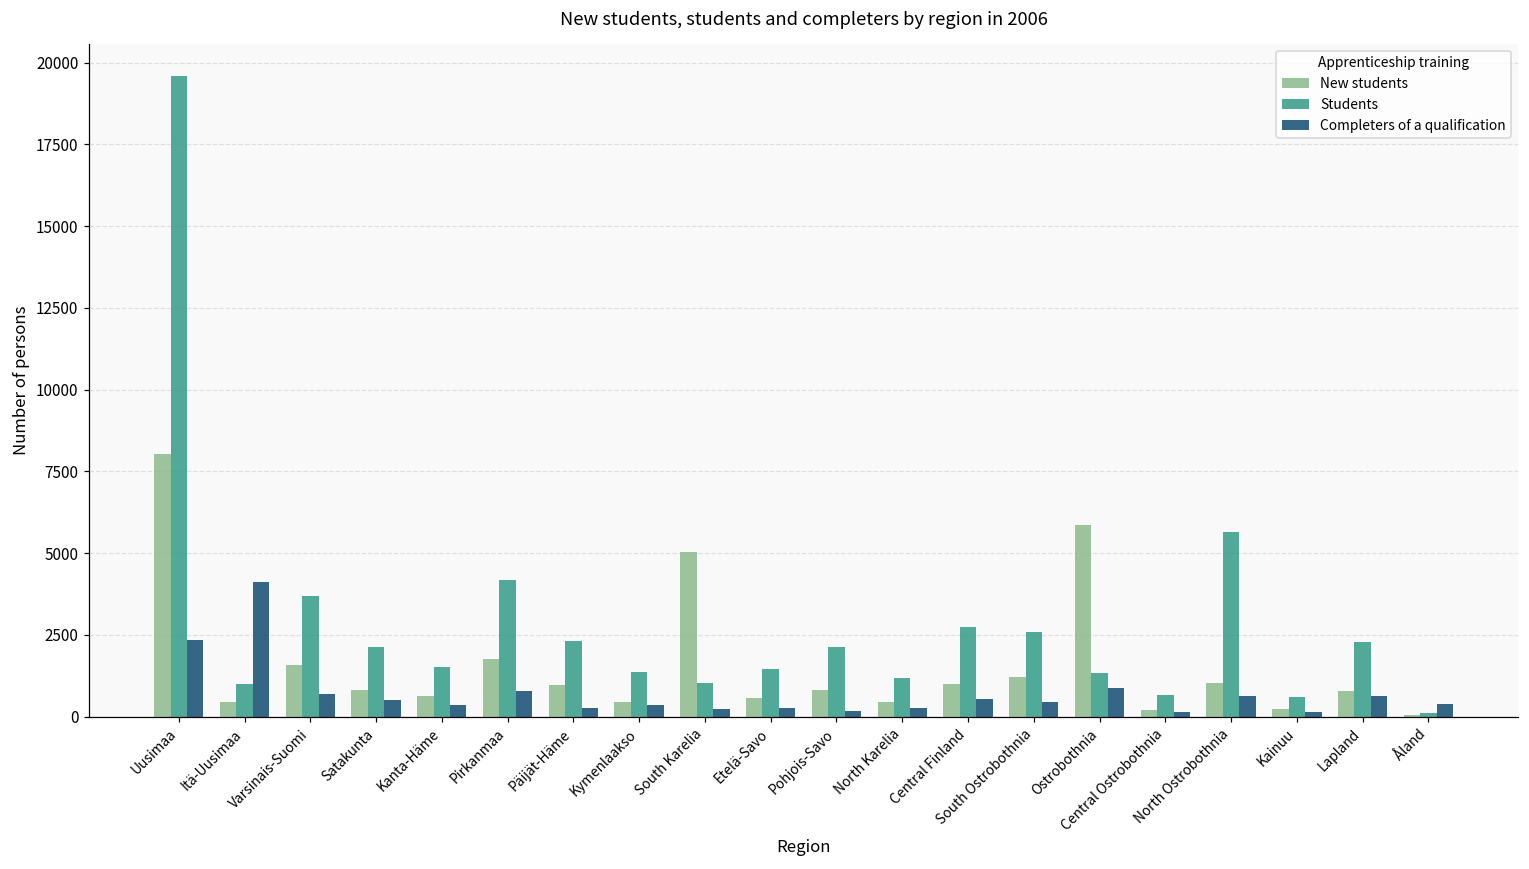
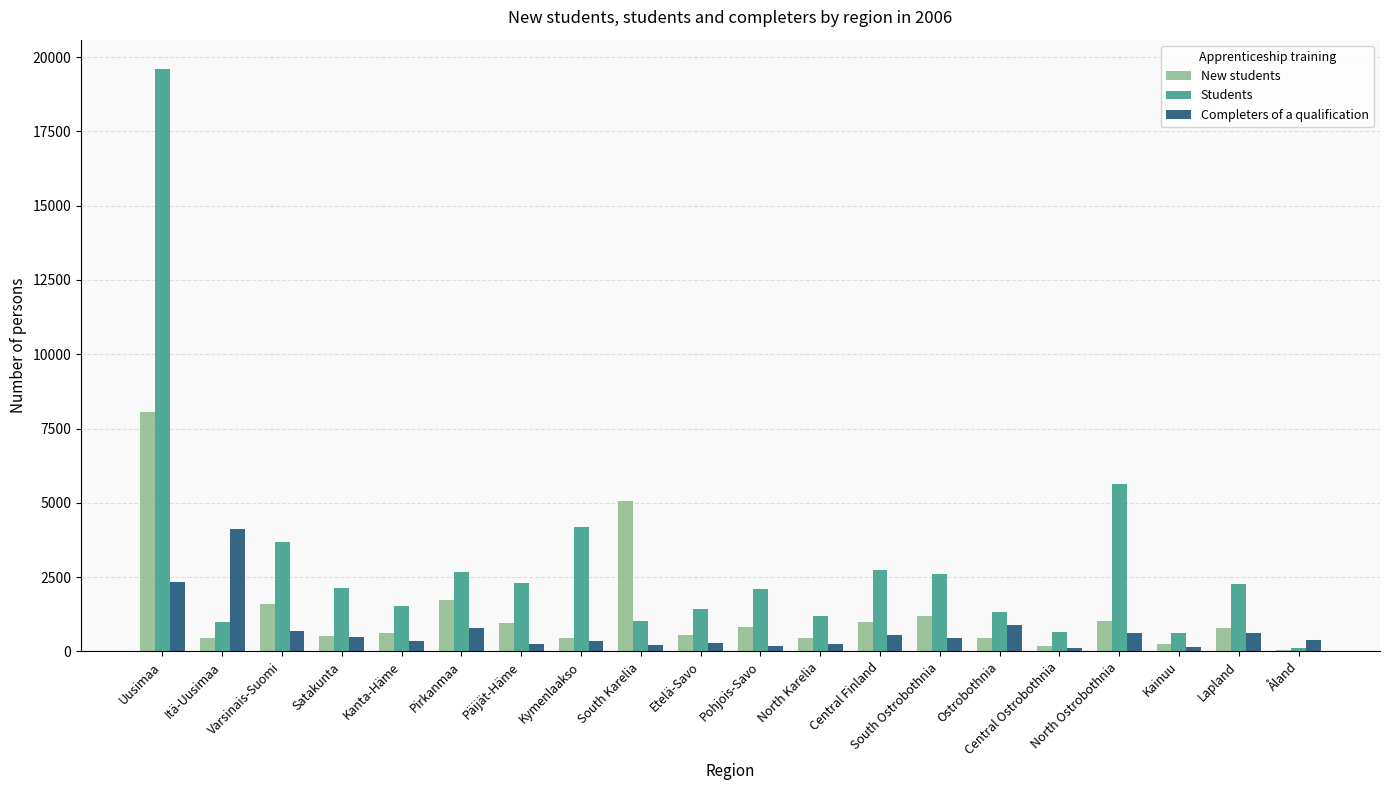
  {
    "New students": {
      "Uusimaa": 8000,
      "Itä-Uusimaa": 500,
      "Varsinais-Suomi": 1600,
-     "Satakunta": 800,
+     "Satakunta": 500,
      "Kanta-Häme": 600,
      "Pirkanmaa": 1700,
      "Päijät-Häme": 1000,
      "Kymenlaakso": 400,
      "South Karelia": 5000,
      "Etelä-Savo": 600,
      "Pohjois-Savo": 800,
      "North Karelia": 400,
      "Central Finland": 1000,
      "South Ostrobothnia": 1200,
-     "Ostrobothnia": 5900,
+     "Ostrobothnia": 500,
      "Central Ostrobothnia": 200,
      "North Ostrobothnia": 1000,
      "Kainuu": 200,
      "Lapland": 800
    },
    "Students": {
      "Uusimaa": 19600,
      "Itä-Uusimaa": 1000,
      "Varsinais-Suomi": 3700,
      "Satakunta": 2100,
      "Kanta-Häme": 1500,
-     "Pirkanmaa": 4200,
+     "Pirkanmaa": 2700,
      "Päijät-Häme": 2300,
-     "Kymenlaakso": 1400,
+     "Kymenlaakso": 4200,
      "South Karelia": 1000,
      "Etelä-Savo": 1400,
      "Pohjois-Savo": 2100,
      "North Karelia": 1200,
      "Central Finland": 2700,
      "South Ostrobothnia": 2600,
      "Ostrobothnia": 1300,
      "Central Ostrobothnia": 700,
      "North Ostrobothnia": 5600,
      "Kainuu": 600,
      "Lapland": 2300,
      "Åland": 100
    },
    "Completers of a qualification": {
      "Uusimaa": 2300,
      "Itä-Uusimaa": 4100,
      "Varsinais-Suomi": 700,
      "Satakunta": 500,
      "Kanta-Häme": 300,
      "Pirkanmaa": 800,
      "Päijät-Häme": 300,
      "Kymenlaakso": 400,
      "South Karelia": 200,
      "Etelä-Savo": 300,
      "Pohjois-Savo": 200,
      "North Karelia": 300,
      "Central Finland": 500,
      "South Ostrobothnia": 400,
      "Ostrobothnia": 900,
      "Central Ostrobothnia": 100,
      "North Ostrobothnia": 600,
      "Kainuu": 100,
      "Lapland": 600,
      "Åland": 400
    }
  }
